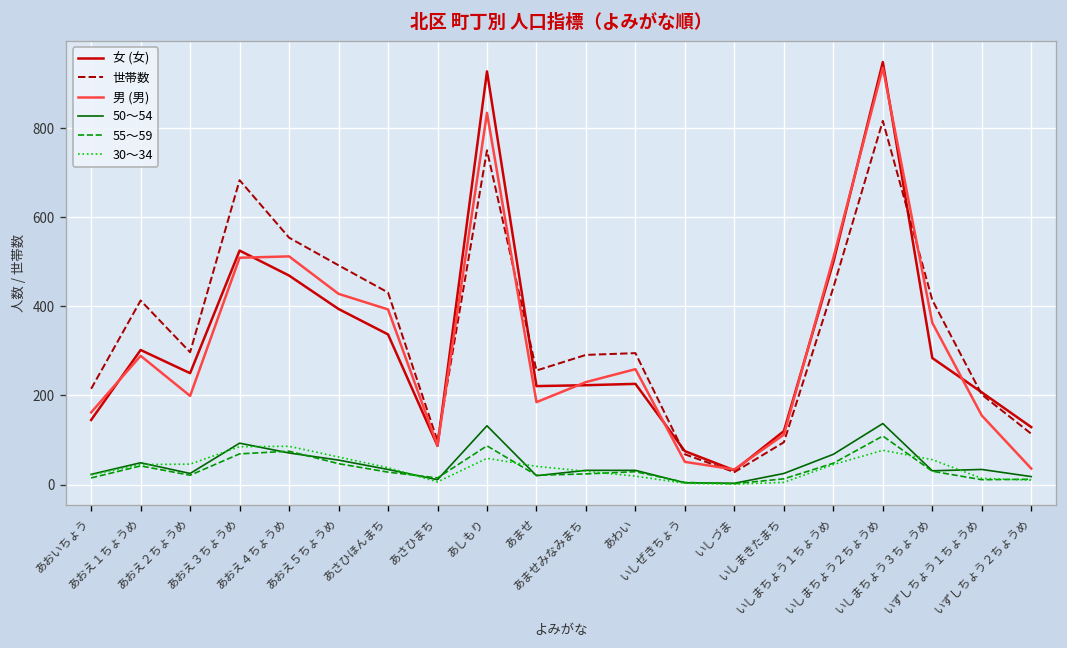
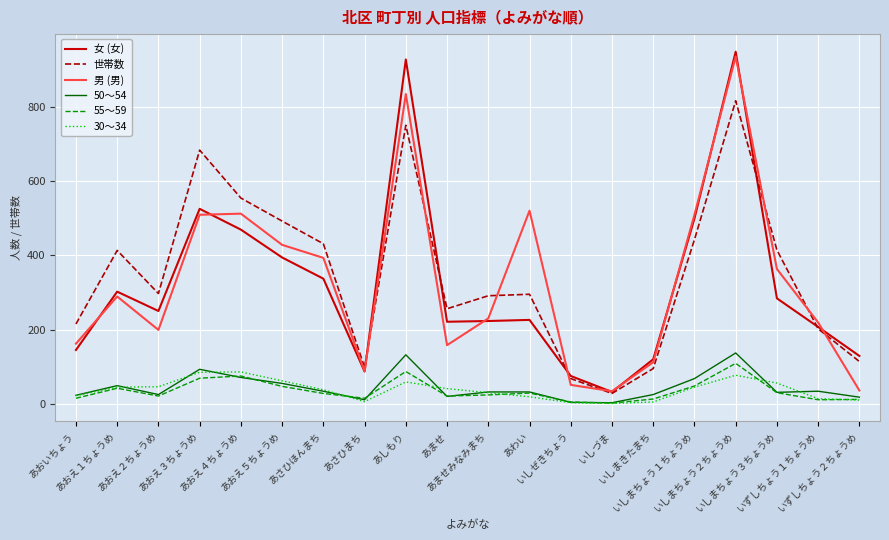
  {
    "男 (男)": {
      "あおいちょう": 160,
      "あおえ１ちょうめ": 290,
      "あおえ２ちょうめ": 200,
      "あおえ３ちょうめ": 510,
      "あおえ４ちょうめ": 510,
      "あおえ５ちょうめ": 430,
      "あさひほんまち": 390,
      "あしもり": 830,
-     "あませ": 190,
+     "あませ": 160,
      "あませみなみまち": 230,
-     "あわい": 260,
+     "あわい": 520,
      "いしぜきちょう": 50,
      "いしまきたまち": 110,
      "いしまちょう１ちょうめ": 510,
      "いしまちょう２ちょうめ": 940,
      "いしまちょう３ちょうめ": 360,
-     "いずしちょう１ちょうめ": 160,
+     "いずしちょう１ちょうめ": 220,
      "いずしちょう２ちょうめ": 40
    }
  }
